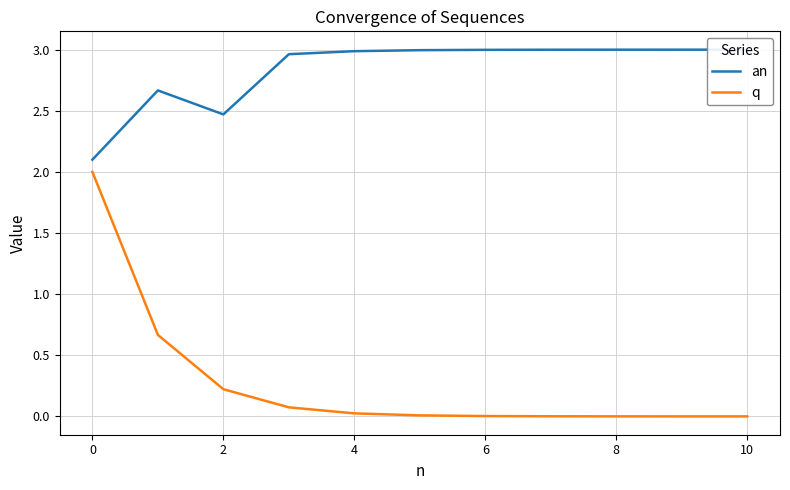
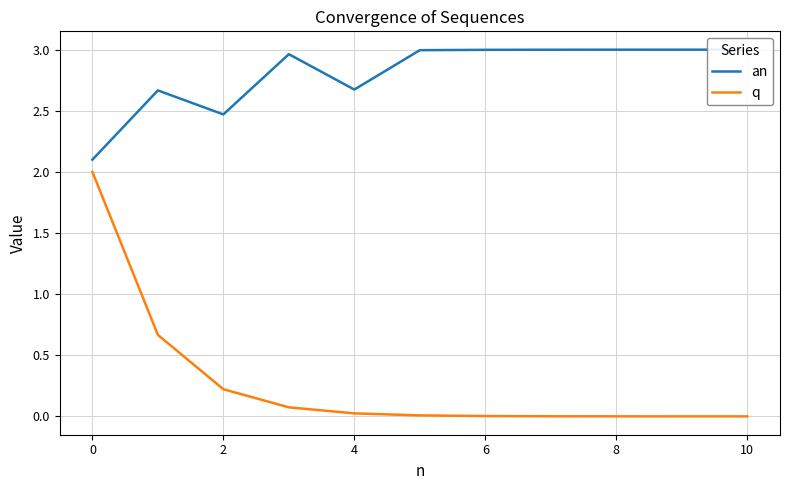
  {
    "an": {
      "0": 2.10,
      "2": 2.47,
-     "4": 2.99,
+     "4": 2.67,
      "6": 3.00,
      "8": 3.00
    },
    "q": {
      "0": 2.00,
      "2": 0.22,
      "4": 0.02,
      "6": 0.00,
      "8": 0.00,
      "10": 0.00
    }
  }
